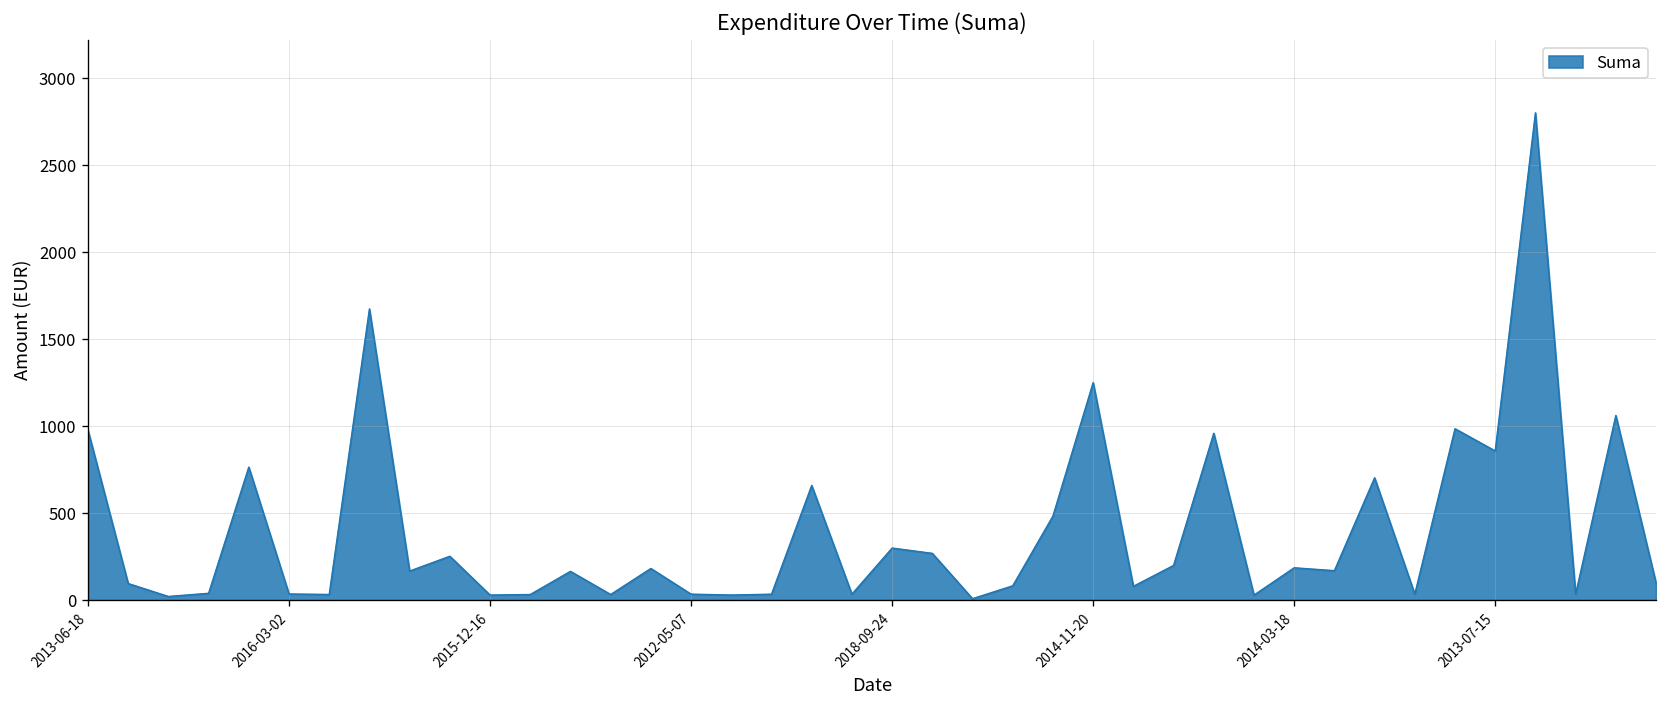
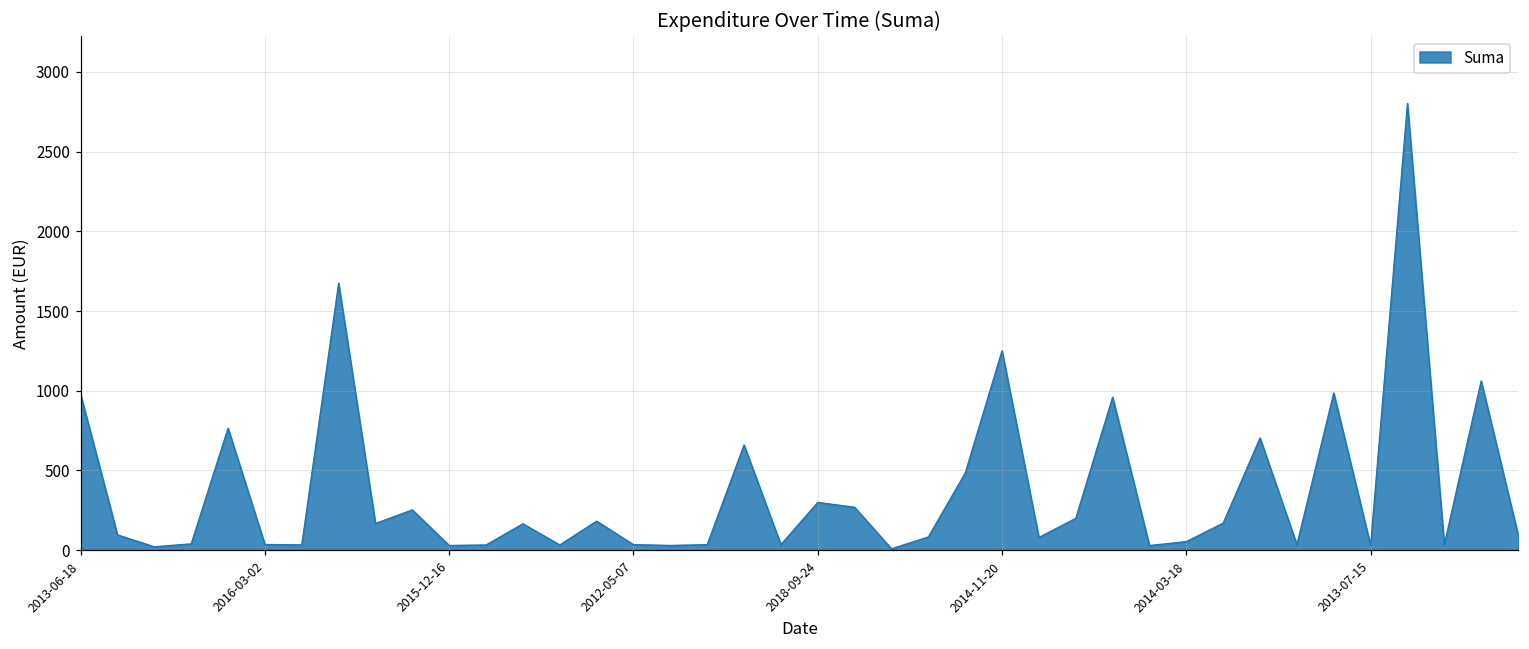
  {
    "2013-06-18": 980,
    "2016-03-02": 40,
    "2015-12-16": 30,
    "2012-05-07": 40,
    "2018-09-24": 300,
-   "2014-03-18": 190,
-   "2013-07-15": 860
+   "2014-03-18": 50,
+   "2013-07-15": 30
  }
